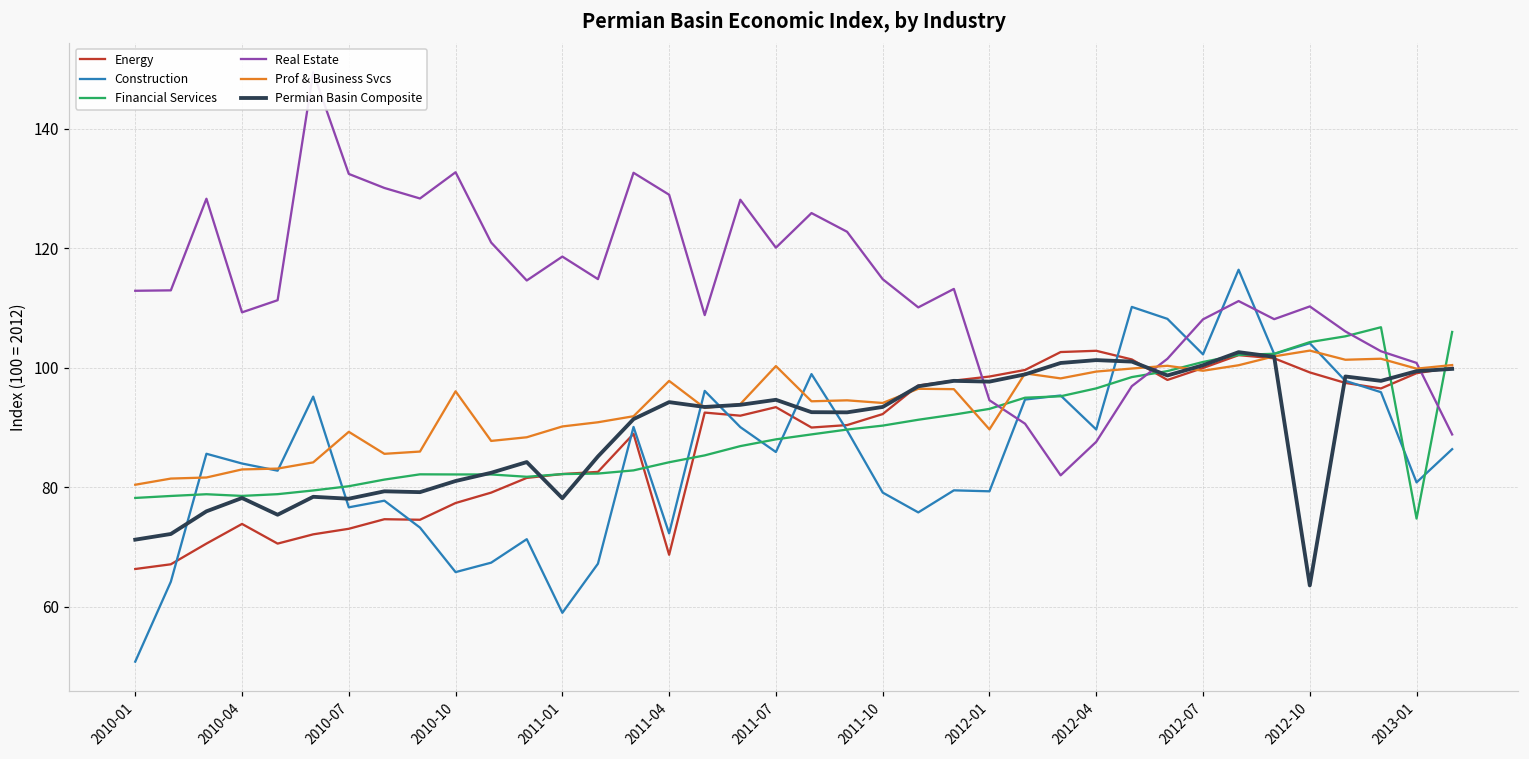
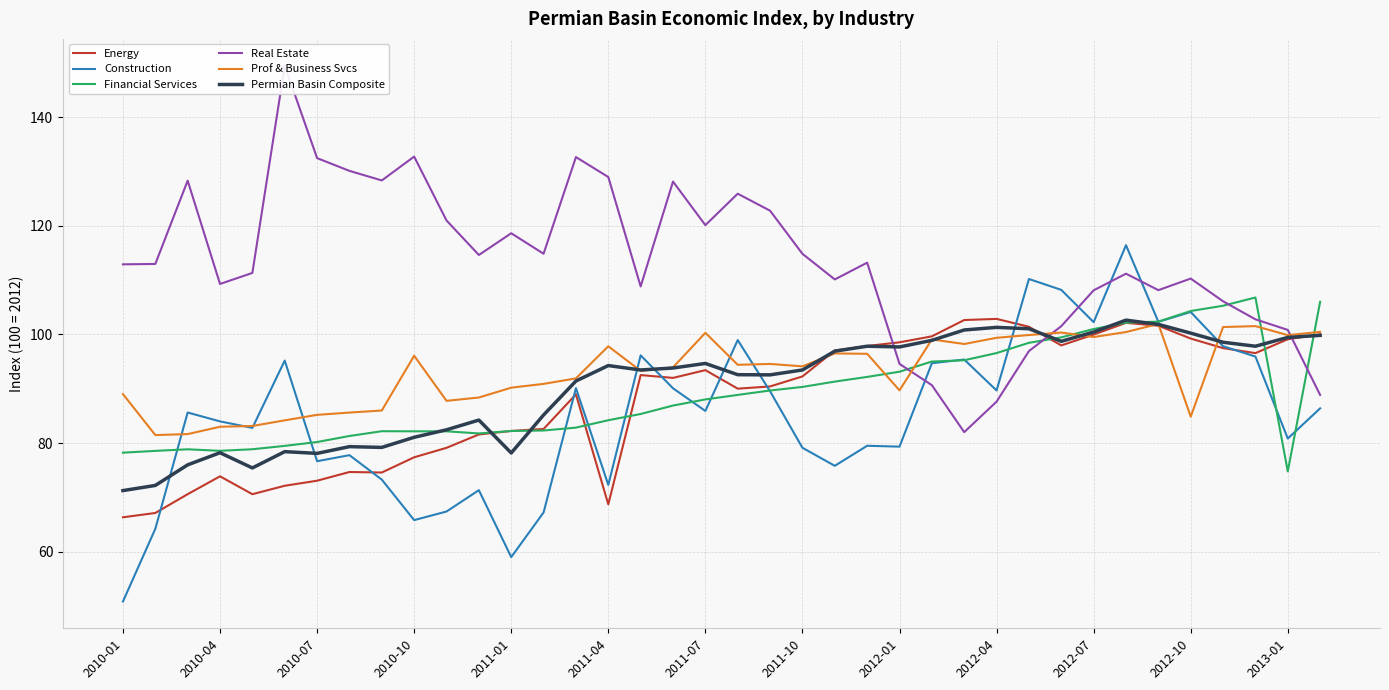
  {
    "Energy": {
      "2010-01": 66,
      "2010-04": 74,
      "2010-07": 73,
      "2010-10": 77,
      "2011-04": 69,
      "2011-07": 93,
      "2011-10": 92,
      "2012-01": 99,
      "2012-04": 103,
      "2012-10": 99
    },
    "Construction": {
      "2010-01": 51,
      "2010-04": 84,
      "2010-07": 77,
      "2010-10": 66,
      "2011-01": 59,
      "2011-04": 72,
      "2011-07": 86,
      "2011-10": 79,
      "2012-01": 79,
      "2012-04": 90,
      "2012-07": 102,
      "2013-01": 81
    },
    "Financial Services": {
      "2010-01": 78,
      "2010-07": 80,
      "2010-10": 82,
      "2011-04": 84,
      "2011-07": 88,
      "2011-10": 90,
      "2012-01": 93,
      "2012-04": 97,
      "2012-07": 101,
      "2013-01": 75
    },
    "Real Estate": {
      "2010-01": 113,
      "2010-04": 109,
      "2010-07": 132,
      "2010-10": 133,
      "2011-01": 119,
      "2011-04": 129,
      "2011-07": 120,
      "2011-10": 115,
      "2012-01": 95,
      "2012-04": 88,
      "2012-07": 108,
      "2012-10": 110,
      "2013-01": 101
    },
    "Prof & Business Svcs": {
-     "2010-01": 80,
+     "2010-01": 89,
      "2010-04": 83,
-     "2010-07": 89,
+     "2010-07": 85,
      "2010-10": 96,
      "2011-01": 90,
      "2011-04": 98,
      "2011-07": 100,
      "2011-10": 94,
      "2012-01": 90,
      "2012-04": 99,
-     "2012-10": 103
+     "2012-10": 85
    },
    "Permian Basin Composite": {
      "2010-01": 71,
      "2010-07": 78,
      "2010-10": 81,
      "2011-01": 78,
      "2011-04": 94,
      "2011-07": 95,
      "2011-10": 93,
      "2012-01": 98,
      "2012-04": 101,
-     "2012-10": 64
+     "2012-10": 100
    }
  }
